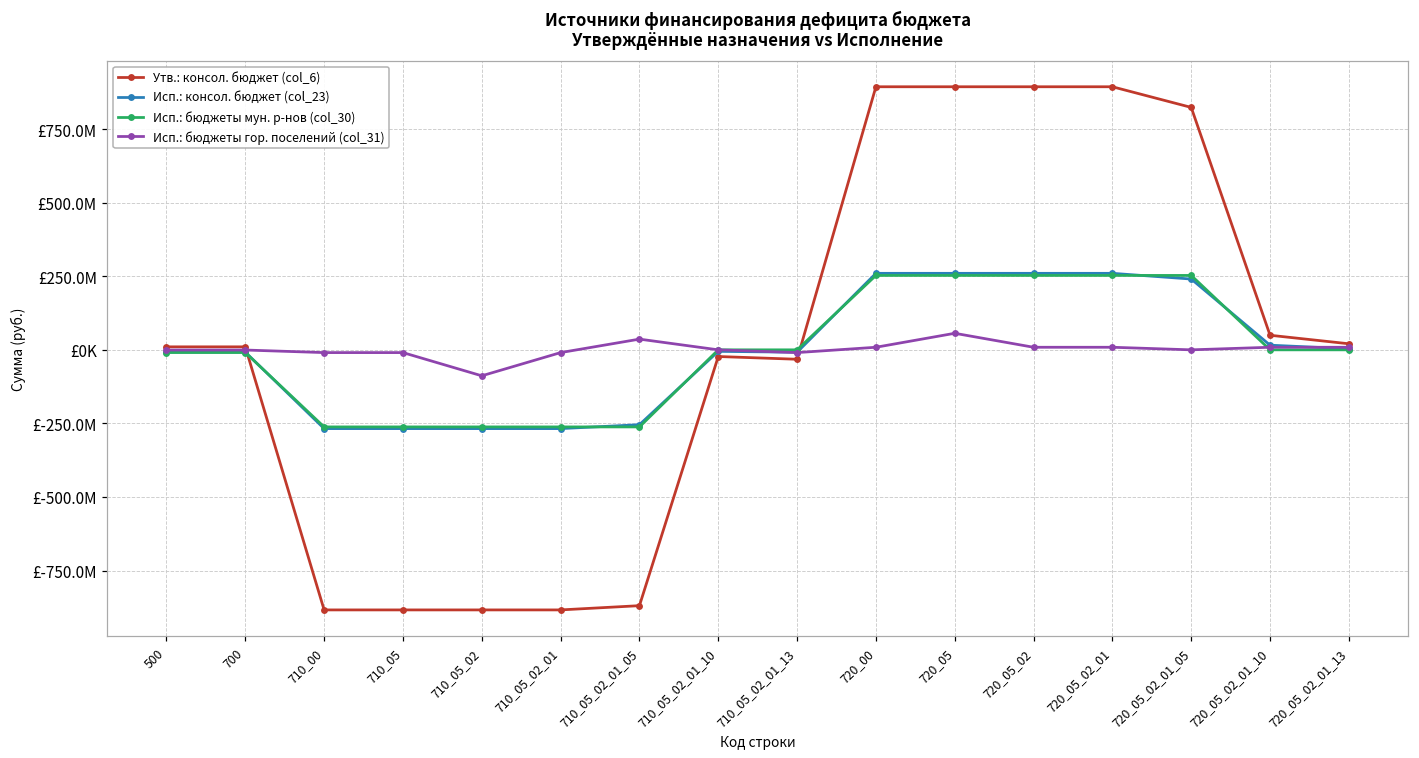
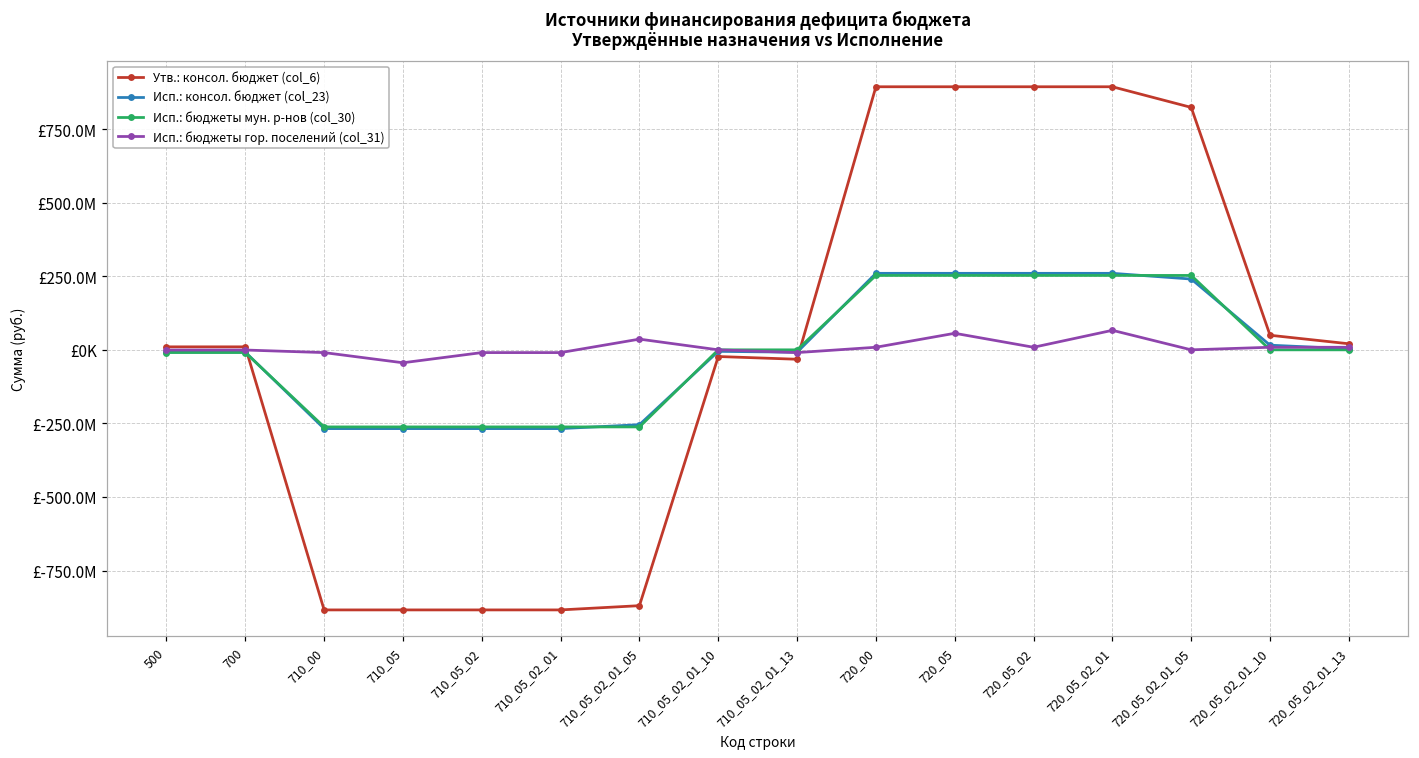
  {
    "Утв.: консол. бюджет (col_6)": {
      "500": "£10000000",
      "700": "£10000000",
      "710_00": "£-880000000",
      "710_05": "£-880000000",
      "710_05_02": "£-880000000",
      "710_05_02_01": "£-880000000",
      "710_05_02_01_05": "£-870000000",
      "710_05_02_01_10": "£-20000000",
      "710_05_02_01_13": "£-30000000",
      "720_00": "£890000000",
      "720_05": "£890000000",
      "720_05_02": "£890000000",
      "720_05_02_01": "£890000000",
      "720_05_02_01_05": "£820000000",
      "720_05_02_01_10": "£50000000",
      "720_05_02_01_13": "£20000000"
    },
    "Исп.: консол. бюджет (col_23)": {
      "720_05_02_01_05": "£240000000"
    },
    "Исп.: бюджеты мун. р-нов (col_30)": {
      "720_05_02_01_05": "£250000000"
    },
    "Исп.: бюджеты гор. поселений (col_31)": {
      "710_00": "£-10000000",
-     "710_05": "£-10000000",
-     "710_05_02": "£-90000000",
+     "710_05": "£-40000000",
+     "710_05_02": "£-10000000",
      "710_05_02_01": "£-10000000",
      "710_05_02_01_05": "£40000000",
      "720_00": "£10000000",
      "720_05": "£60000000",
      "720_05_02": "£10000000",
-     "720_05_02_01": "£10000000",
+     "720_05_02_01": "£70000000",
      "720_05_02_01_05": "£0"
    }
  }
